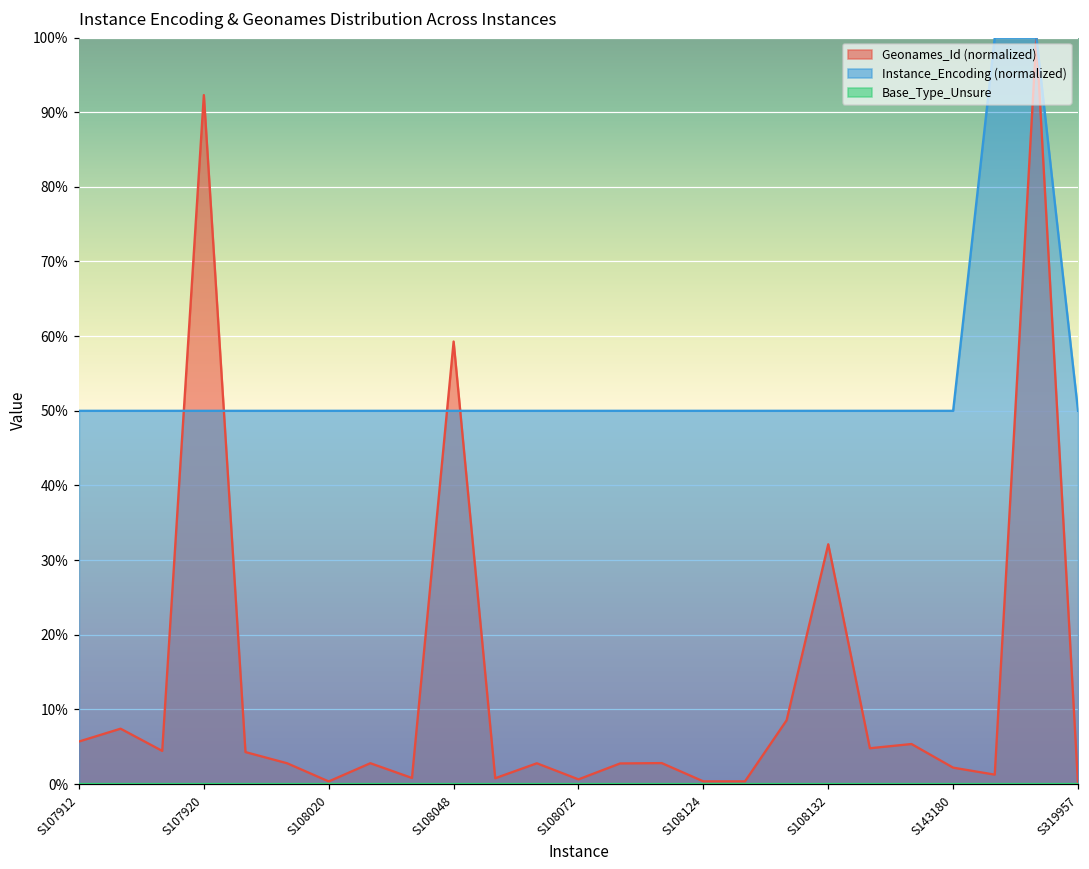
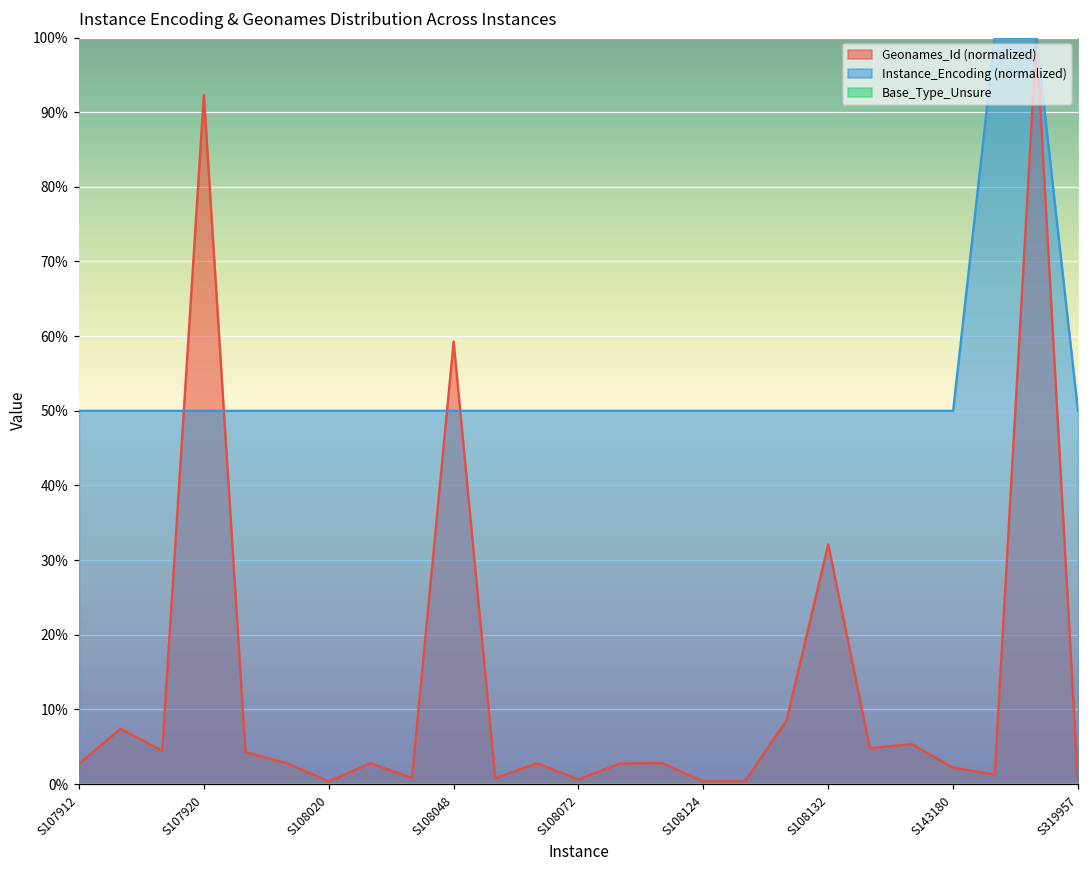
  {
    "Geonames_Id (normalized)": {
-     "S107912": "6%",
+     "S107912": "3%",
      "S107920": "92%",
      "S108048": "59%",
      "S108072": "1%",
      "S108132": "32%",
      "S143180": "2%"
    },
    "Instance_Encoding (normalized)": {
      "S107912": "50%",
      "S107920": "50%",
      "S108020": "50%",
      "S108048": "50%",
      "S108072": "50%",
      "S108124": "50%",
      "S108132": "50%",
      "S143180": "50%",
      "S319957": "50%"
    },
    "Base_Type_Unsure": {
      "S107912": "0%",
      "S107920": "0%",
      "S108048": "0%",
      "S108072": "0%",
      "S108132": "0%",
      "S143180": "0%"
    }
  }
